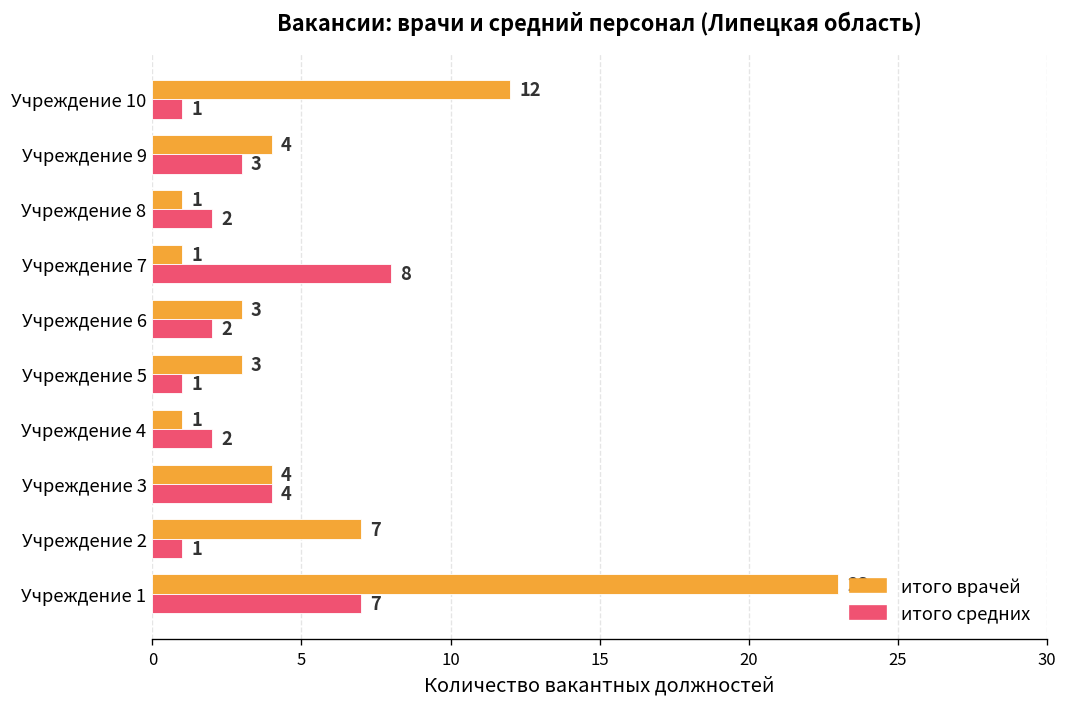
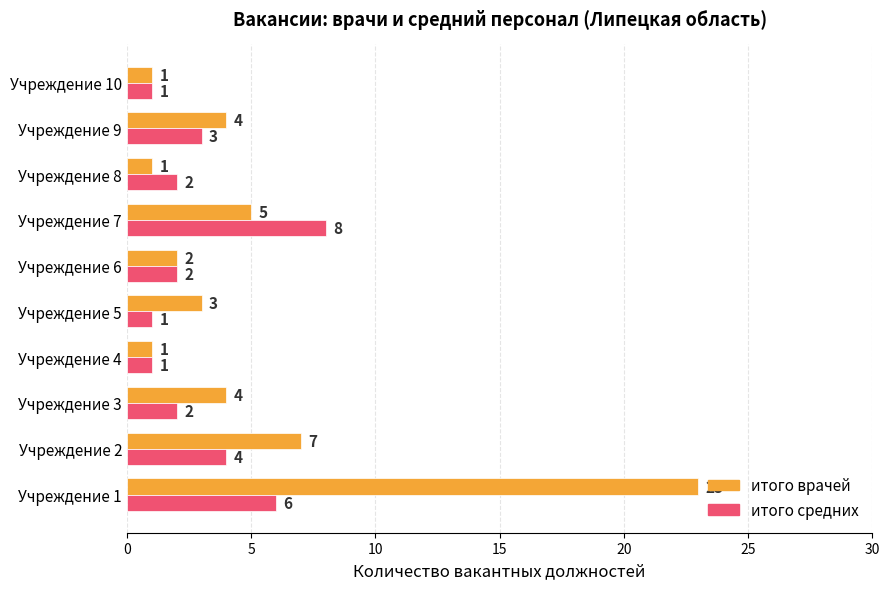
  {
    "итого врачей": {
-     "Учреждение 10": 12,
+     "Учреждение 10": 1,
      "Учреждение 9": 4,
      "Учреждение 8": 1,
-     "Учреждение 7": 1,
-     "Учреждение 6": 3,
+     "Учреждение 7": 5,
+     "Учреждение 6": 2,
      "Учреждение 5": 3,
      "Учреждение 4": 1,
      "Учреждение 3": 4,
      "Учреждение 2": 7,
      "Учреждение 1": 23
    },
    "итого средних": {
      "Учреждение 10": 1,
      "Учреждение 9": 3,
      "Учреждение 8": 2,
      "Учреждение 7": 8,
      "Учреждение 6": 2,
      "Учреждение 5": 1,
-     "Учреждение 4": 2,
-     "Учреждение 3": 4,
-     "Учреждение 2": 1,
-     "Учреждение 1": 7
+     "Учреждение 4": 1,
+     "Учреждение 3": 2,
+     "Учреждение 2": 4,
+     "Учреждение 1": 6
    }
  }
